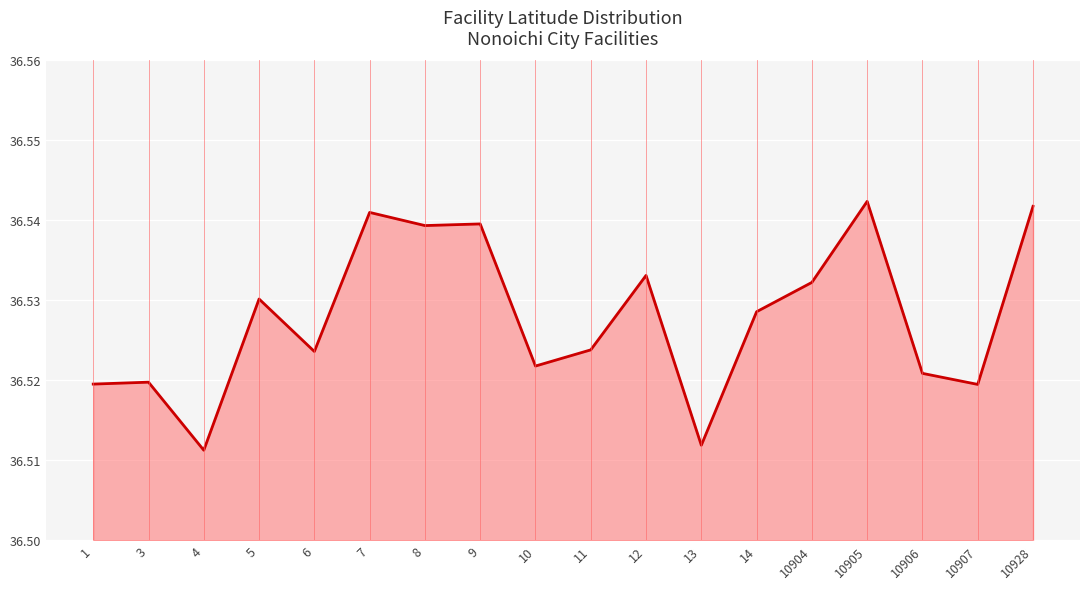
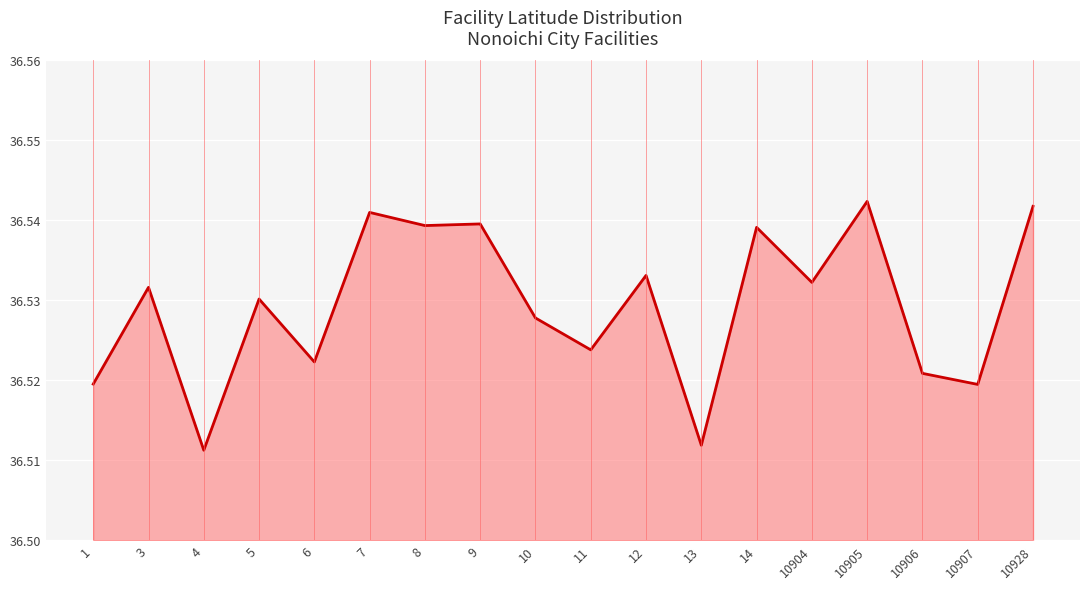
  {
    "1": 36.520,
-   "3": 36.520,
+   "3": 36.532,
    "4": 36.511,
    "5": 36.530,
-   "6": 36.524,
+   "6": 36.522,
    "7": 36.541,
    "8": 36.539,
    "9": 36.540,
-   "10": 36.522,
+   "10": 36.528,
    "11": 36.524,
    "12": 36.533,
    "13": 36.512,
-   "14": 36.529,
+   "14": 36.539,
    "10904": 36.532,
    "10905": 36.542,
    "10906": 36.521,
    "10907": 36.519,
    "10928": 36.542
  }
